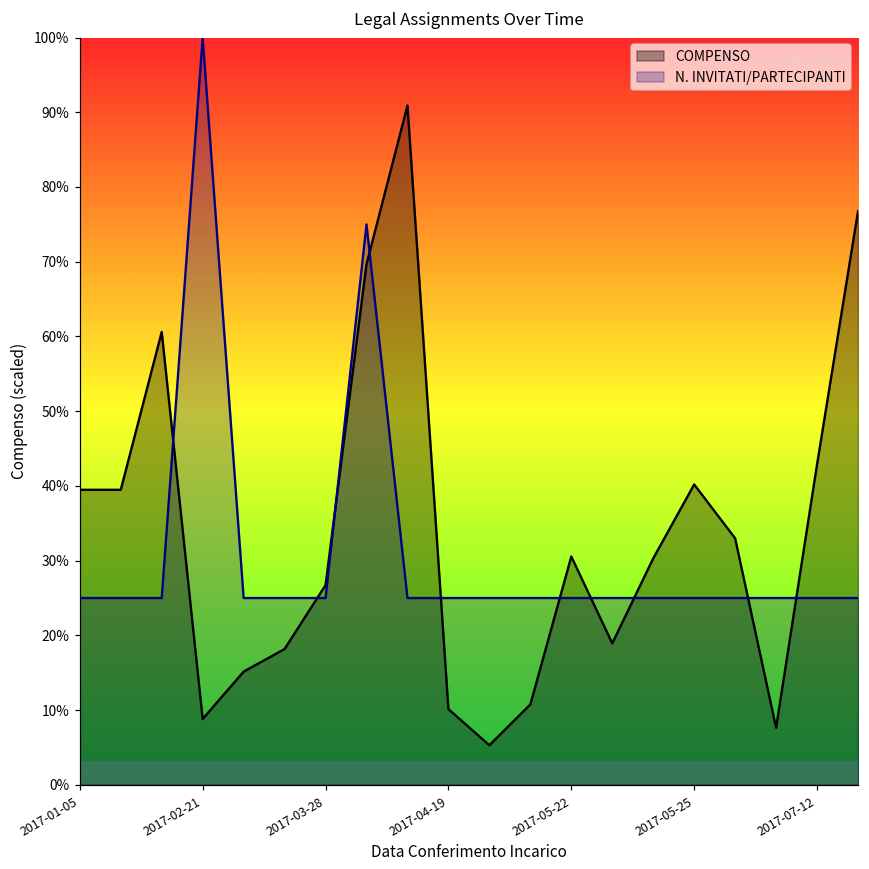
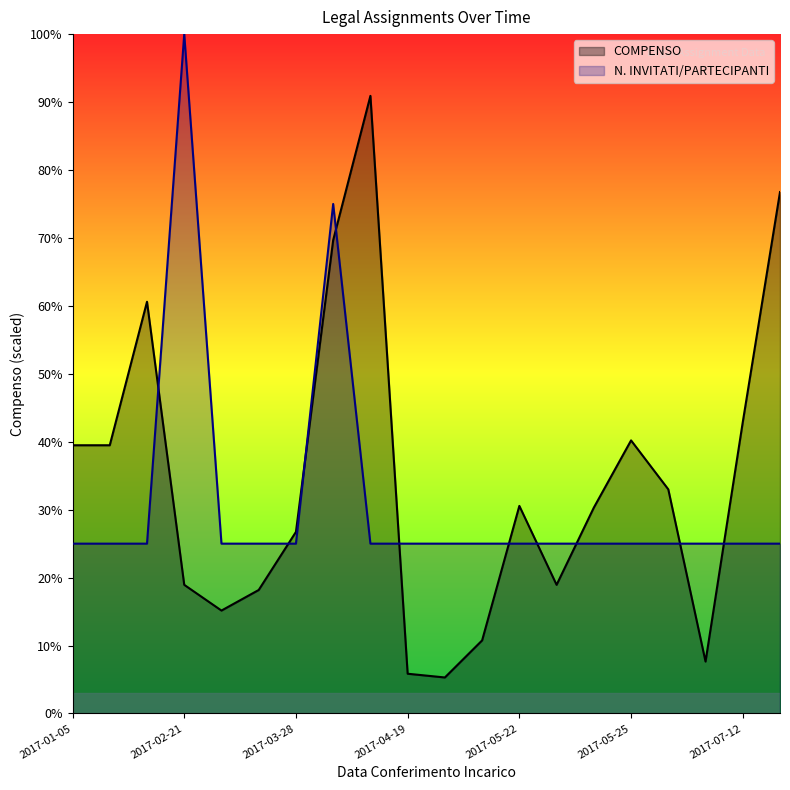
  {
    "COMPENSO": {
-     "2017-02-21": "9%",
+     "2017-02-21": "19%",
      "2017-03-28": "27%",
-     "2017-04-19": "10%",
+     "2017-04-19": "6%",
      "2017-05-22": "31%",
      "2017-05-25": "40%",
      "2017-07-12": "43%"
    },
    "N. INVITATI/PARTECIPANTI": {
      "2017-02-21": "100%",
      "2017-03-28": "25%",
      "2017-04-19": "25%",
      "2017-05-22": "25%",
      "2017-05-25": "25%",
      "2017-07-12": "25%"
    }
  }
